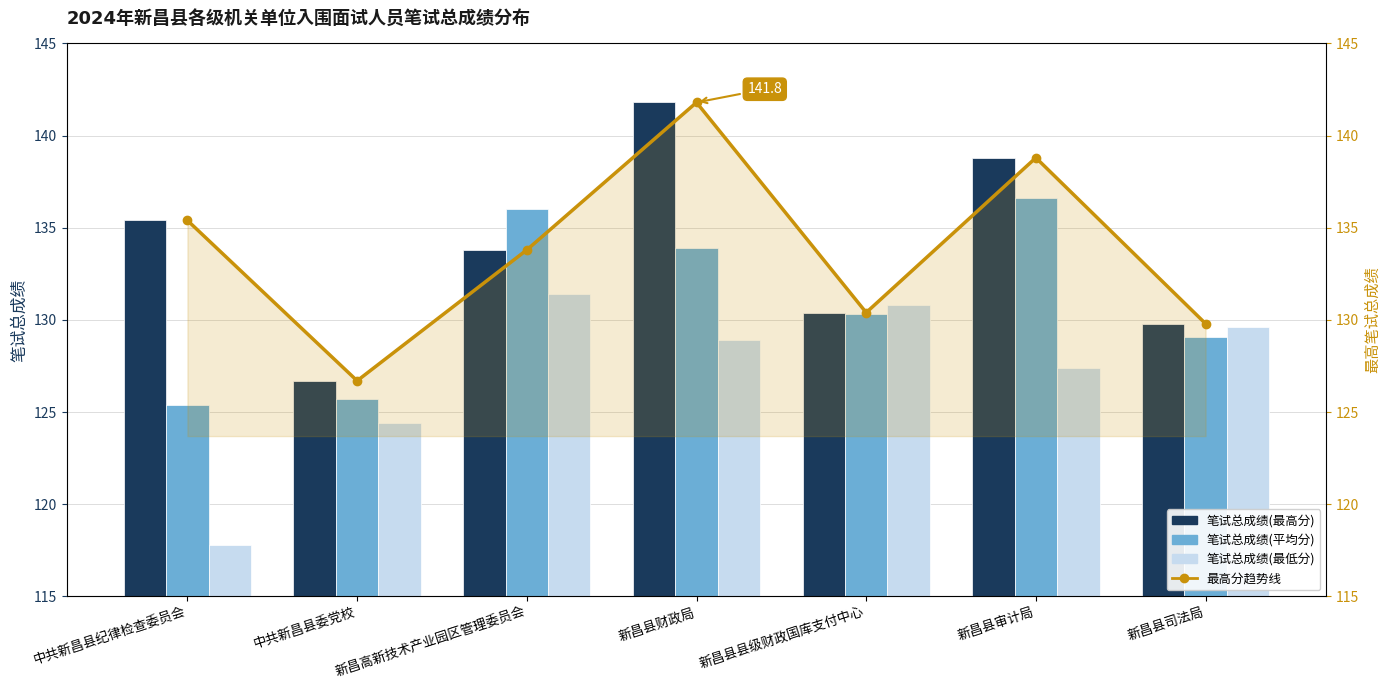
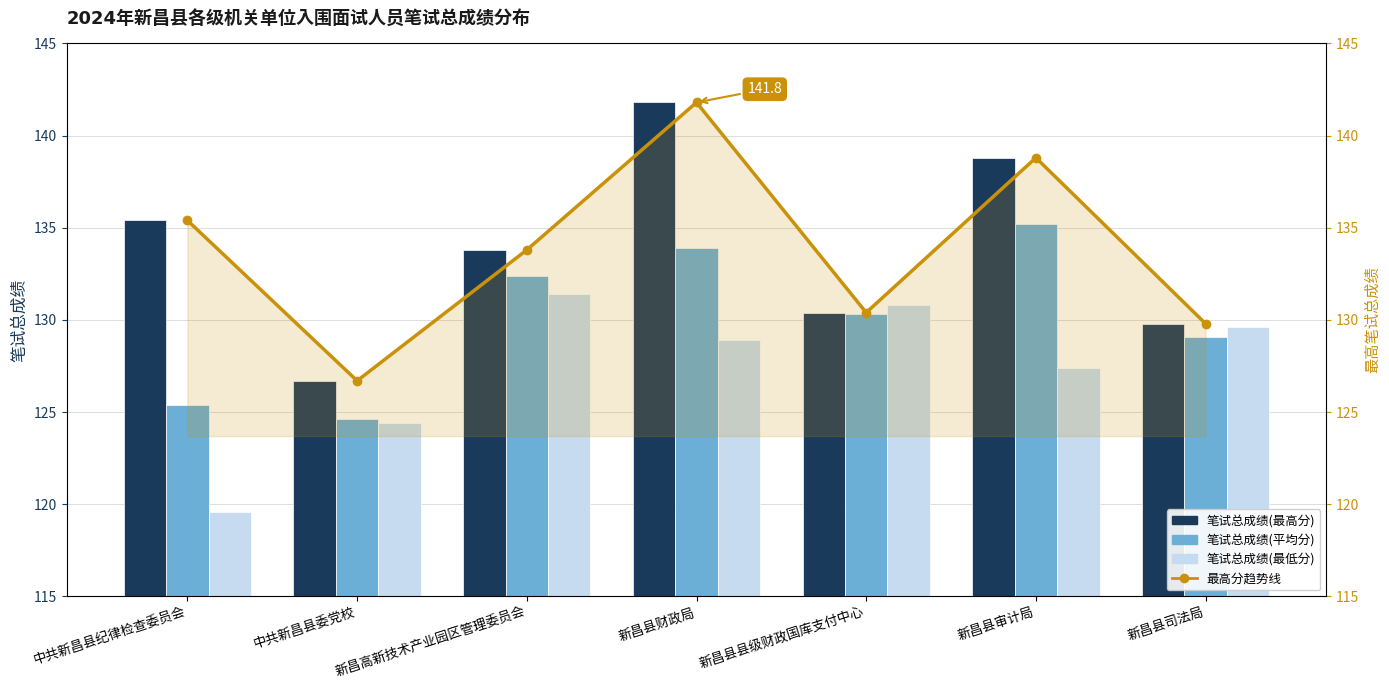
  {
    "笔试总成绩(最高分)": {
      "中共新昌县纪律检查委员会": 135.4,
      "中共新昌县委党校": 126.7,
      "新昌高新技术产业园区管理委员会": 133.8,
      "新昌县财政局": 141.8,
      "新昌县县级财政国库支付中心": 130.4,
      "新昌县审计局": 138.8,
      "新昌县司法局": 129.8
    },
    "笔试总成绩(平均分)": {
      "中共新昌县纪律检查委员会": 125.4,
-     "中共新昌县委党校": 125.7,
-     "新昌高新技术产业园区管理委员会": 136.0,
+     "中共新昌县委党校": 124.6,
+     "新昌高新技术产业园区管理委员会": 132.4,
      "新昌县财政局": 133.9,
      "新昌县县级财政国库支付中心": 130.3,
-     "新昌县审计局": 136.6,
+     "新昌县审计局": 135.2,
      "新昌县司法局": 129.1
    },
    "笔试总成绩(最低分)": {
-     "中共新昌县纪律检查委员会": 117.8,
+     "中共新昌县纪律检查委员会": 119.6,
      "中共新昌县委党校": 124.4,
      "新昌高新技术产业园区管理委员会": 131.4,
      "新昌县财政局": 128.9,
      "新昌县县级财政国库支付中心": 130.8,
      "新昌县审计局": 127.4,
      "新昌县司法局": 129.6
    },
    "最高分趋势线": {
      "中共新昌县纪律检查委员会": 135.4,
      "中共新昌县委党校": 126.7,
      "新昌高新技术产业园区管理委员会": 133.8,
      "新昌县县级财政国库支付中心": 130.4,
      "新昌县审计局": 138.8,
      "新昌县司法局": 129.8
    }
  }
